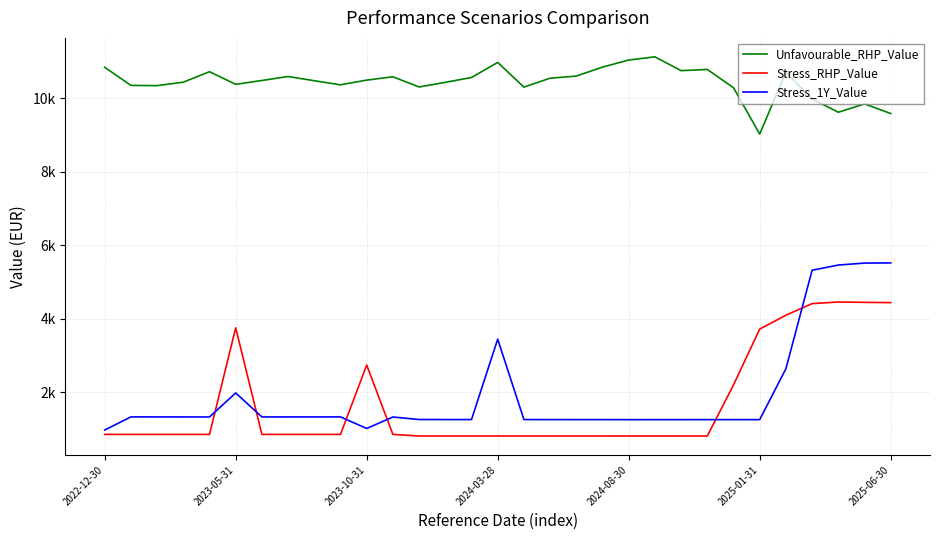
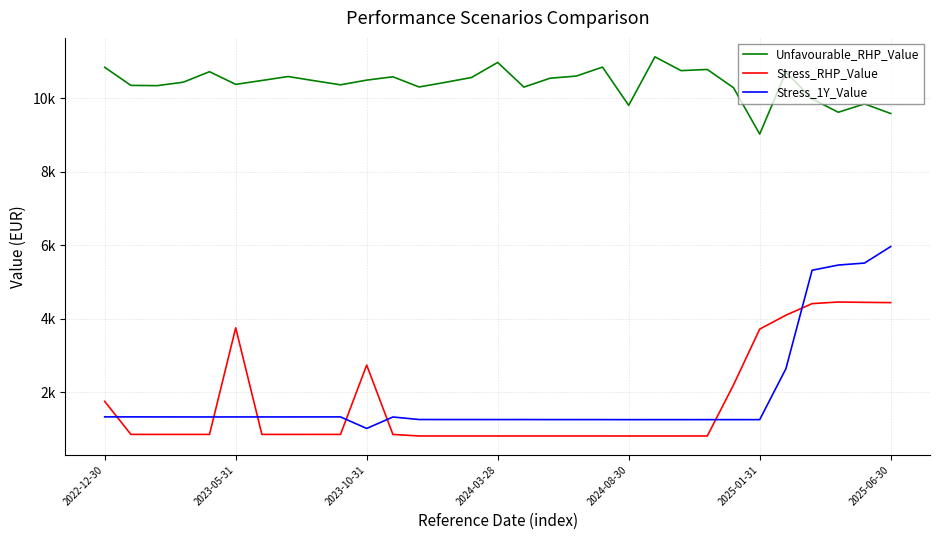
  {
    "Unfavourable_RHP_Value": {
      "2022-12-30": 10800,
      "2023-05-31": 10400,
      "2023-10-31": 10500,
      "2024-03-28": 11000,
-     "2024-08-30": 11000,
+     "2024-08-30": 9800,
      "2025-01-31": 9000,
      "2025-06-30": 9600
    },
    "Stress_RHP_Value": {
-     "2022-12-30": 800,
+     "2022-12-30": 1700,
      "2023-05-31": 3700,
      "2023-10-31": 2700,
      "2024-03-28": 800,
      "2024-08-30": 800,
      "2025-01-31": 3700,
      "2025-06-30": 4400
    },
    "Stress_1Y_Value": {
-     "2022-12-30": 1000,
-     "2023-05-31": 2000,
+     "2022-12-30": 1300,
+     "2023-05-31": 1300,
      "2023-10-31": 1000,
-     "2024-03-28": 3400,
+     "2024-03-28": 1200,
      "2024-08-30": 1200,
      "2025-01-31": 1200,
-     "2025-06-30": 5500
+     "2025-06-30": 6000
    }
  }
